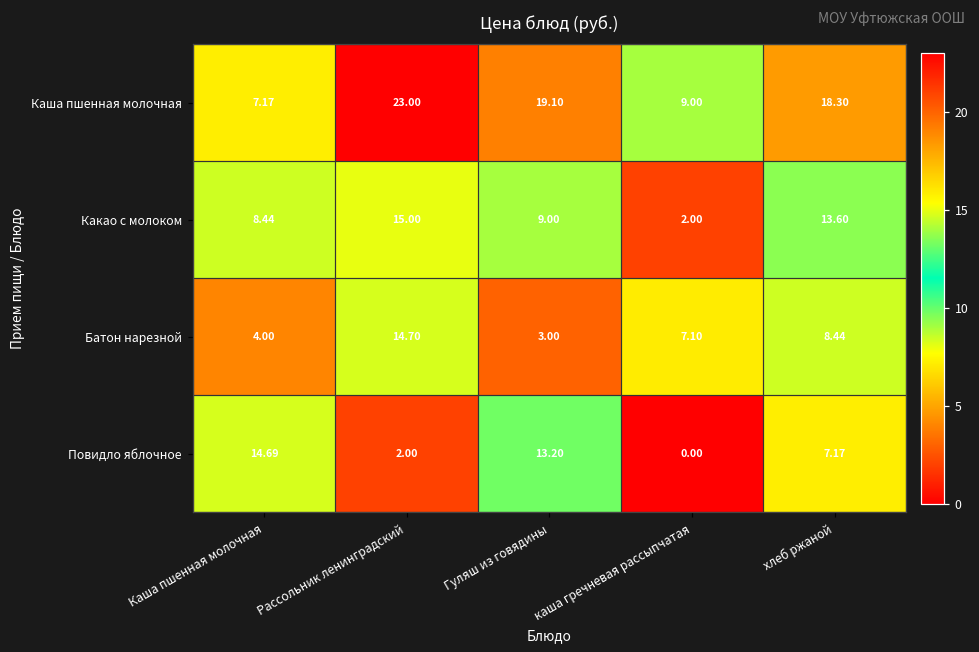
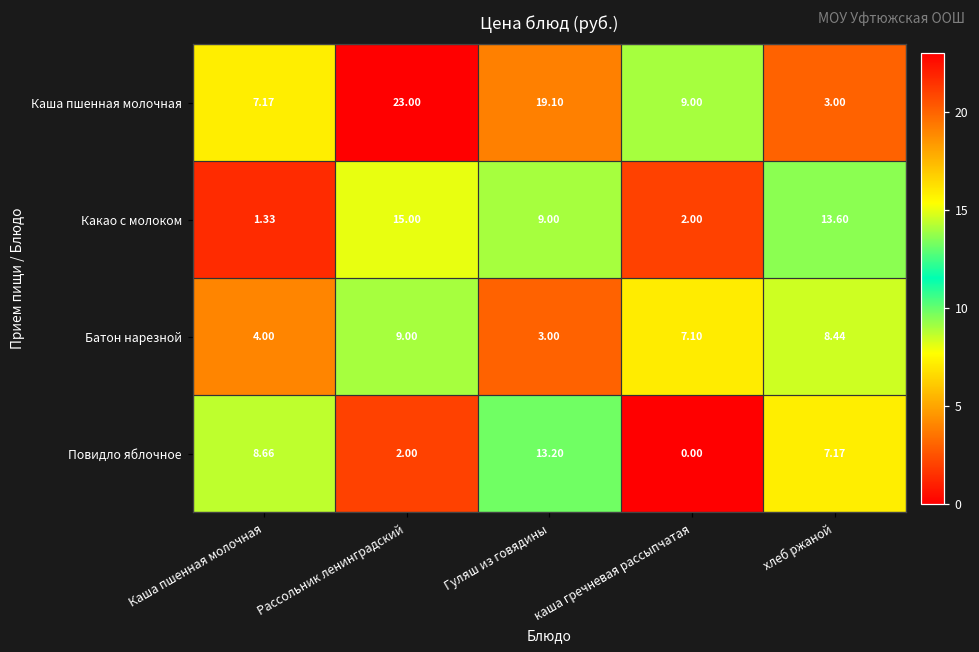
  {
    "Каша пшенная молочная": {
      "Каша пшенная молочная": 7.17,
      "Рассольник ленинградский": 23.00,
      "Гуляш из говядины": 19.10,
      "каша гречневая рассыпчатая": 9.00,
-     "хлеб ржаной": 18.30
+     "хлеб ржаной": 3.00
    },
    "Какао с молоком": {
-     "Каша пшенная молочная": 8.44,
+     "Каша пшенная молочная": 1.33,
      "Рассольник ленинградский": 15.00,
      "Гуляш из говядины": 9.00,
      "каша гречневая рассыпчатая": 2.00,
      "хлеб ржаной": 13.60
    },
    "Батон нарезной": {
      "Каша пшенная молочная": 4.00,
-     "Рассольник ленинградский": 14.70,
+     "Рассольник ленинградский": 9.00,
      "Гуляш из говядины": 3.00,
      "каша гречневая рассыпчатая": 7.10,
      "хлеб ржаной": 8.44
    },
    "Повидло яблочное": {
-     "Каша пшенная молочная": 14.69,
+     "Каша пшенная молочная": 8.66,
      "Рассольник ленинградский": 2.00,
      "Гуляш из говядины": 13.20,
      "каша гречневая рассыпчатая": 0.00,
      "хлеб ржаной": 7.17
    }
  }
